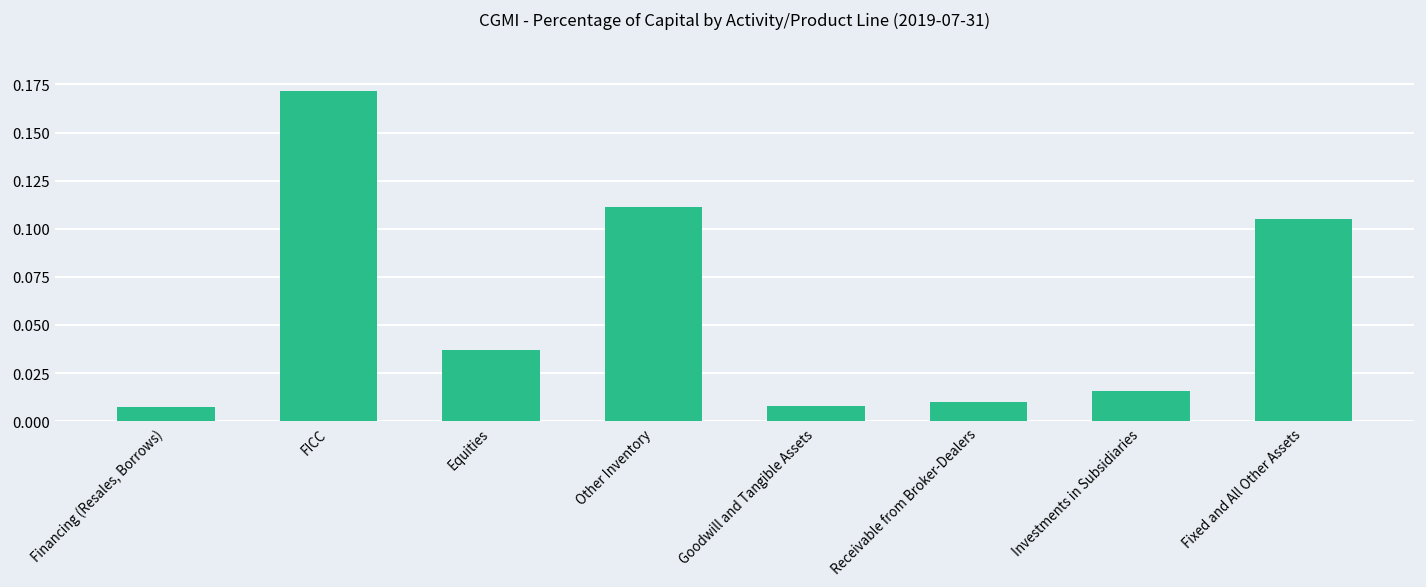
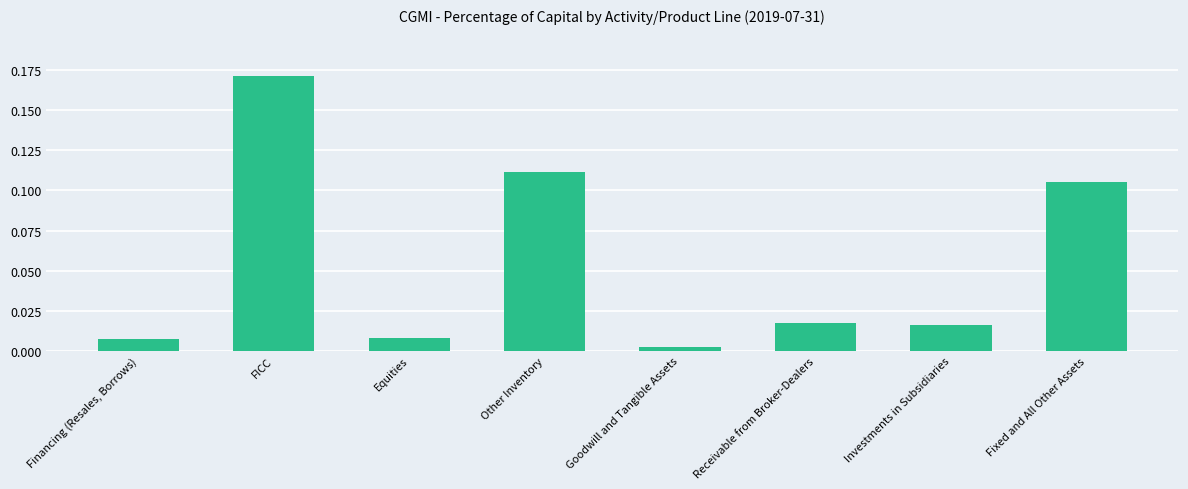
  {
    "Financing (Resales, Borrows)": 0.007,
    "FICC": 0.171,
-   "Equities": 0.037,
+   "Equities": 0.008,
    "Other Inventory": 0.111,
-   "Goodwill and Tangible Assets": 0.008,
-   "Receivable from Broker-Dealers": 0.010,
+   "Goodwill and Tangible Assets": 0.003,
+   "Receivable from Broker-Dealers": 0.017,
    "Investments in Subsidiaries": 0.016,
    "Fixed and All Other Assets": 0.105
  }
